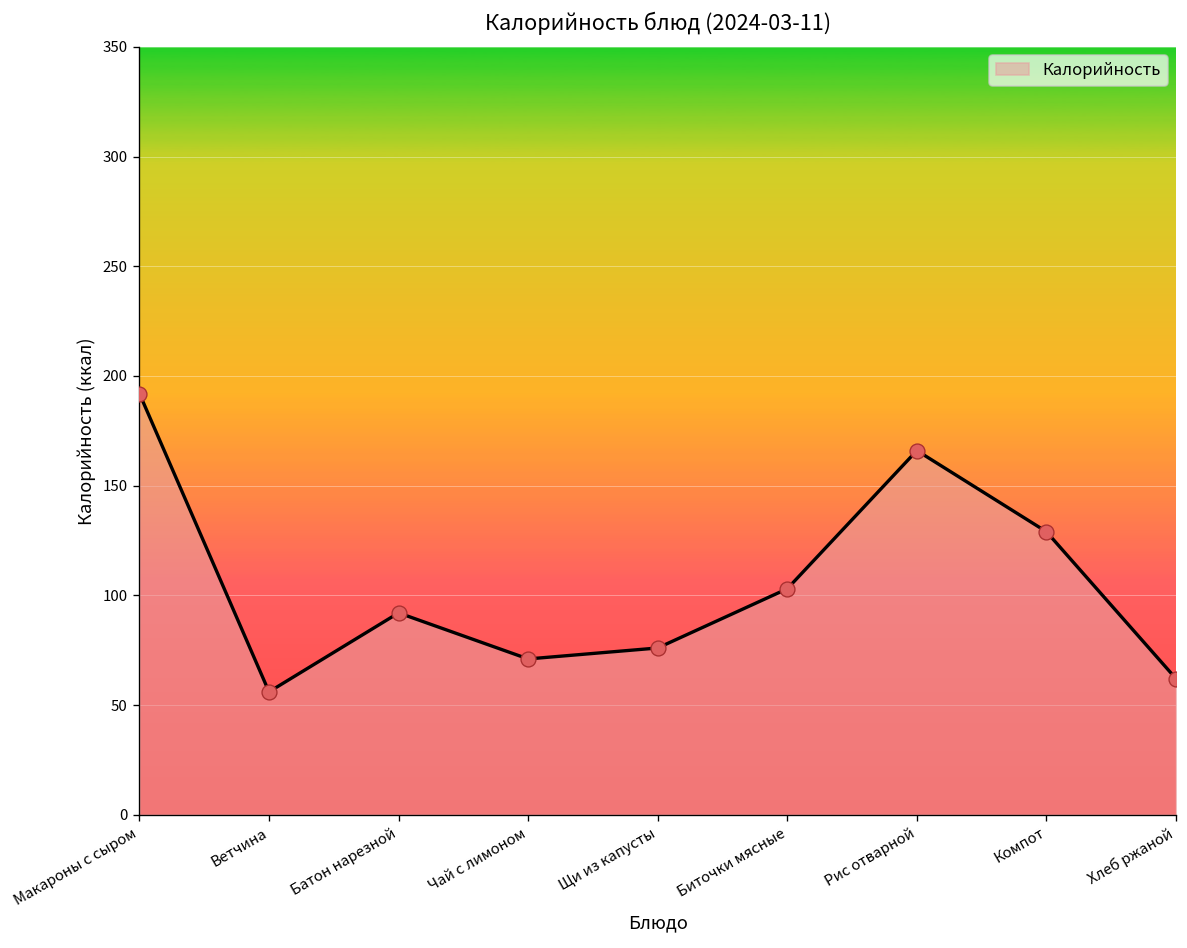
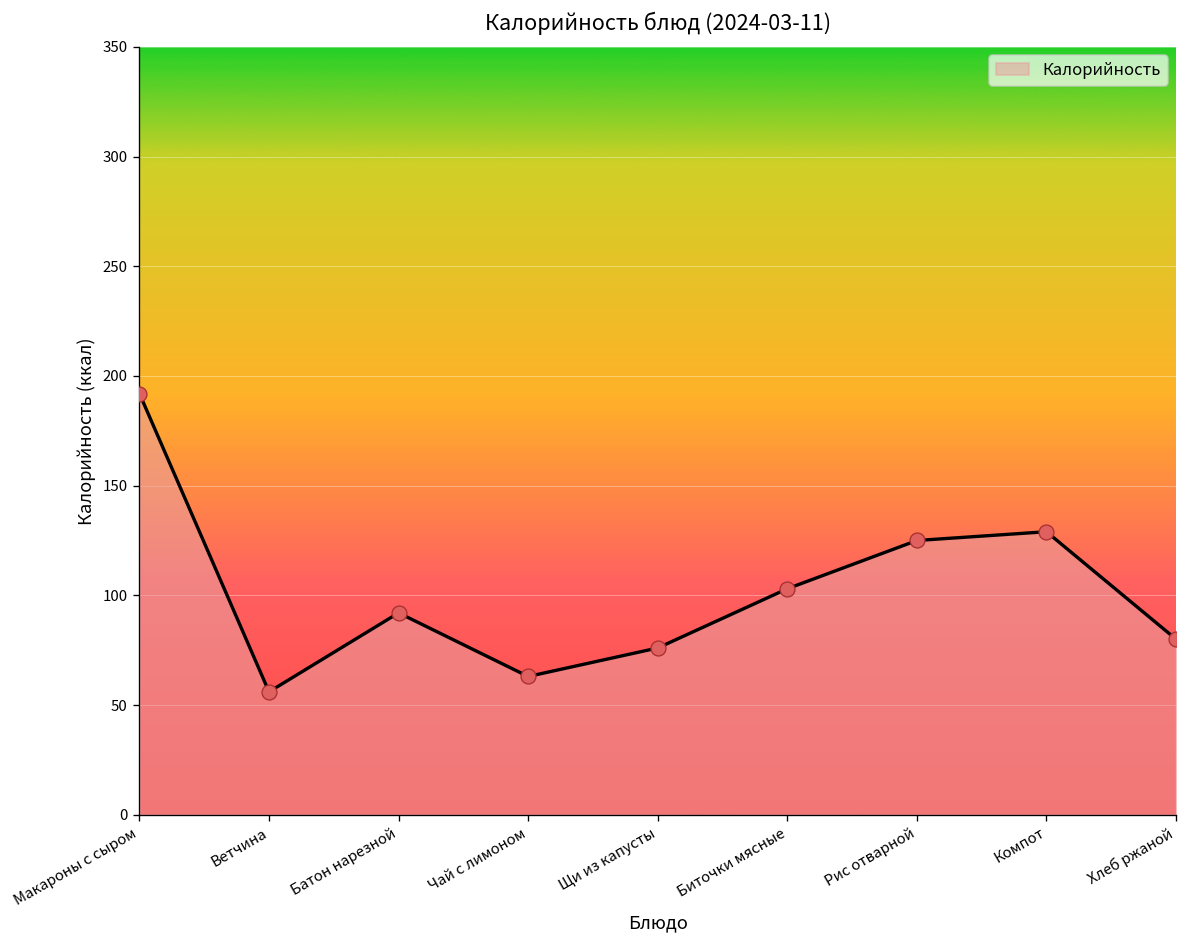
  {
    "Макароны с сыром": 192,
    "Ветчина": 56,
    "Батон нарезной": 92,
-   "Чай с лимоном": 71,
+   "Чай с лимоном": 63,
    "Щи из капусты": 76,
    "Биточки мясные": 103,
-   "Рис отварной": 166,
+   "Рис отварной": 125,
    "Компот": 129,
-   "Хлеб ржаной": 62
+   "Хлеб ржаной": 80
  }
